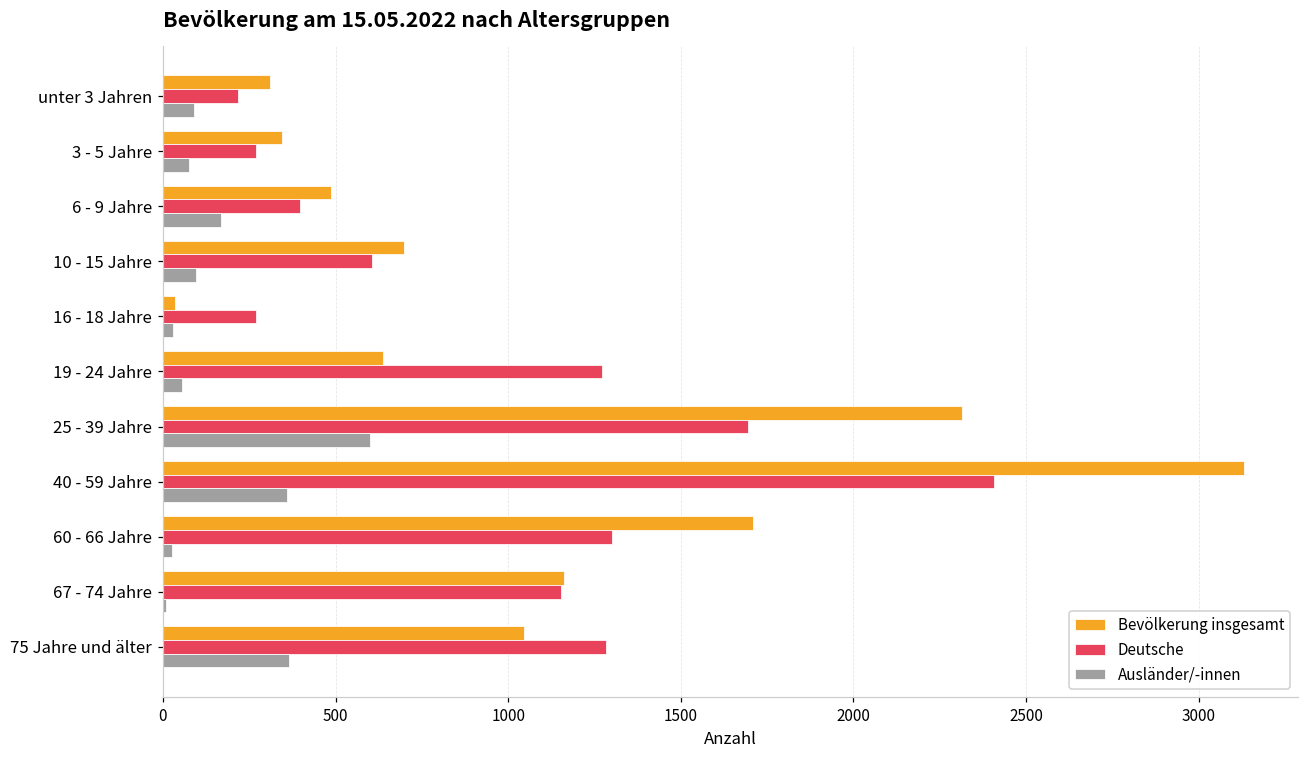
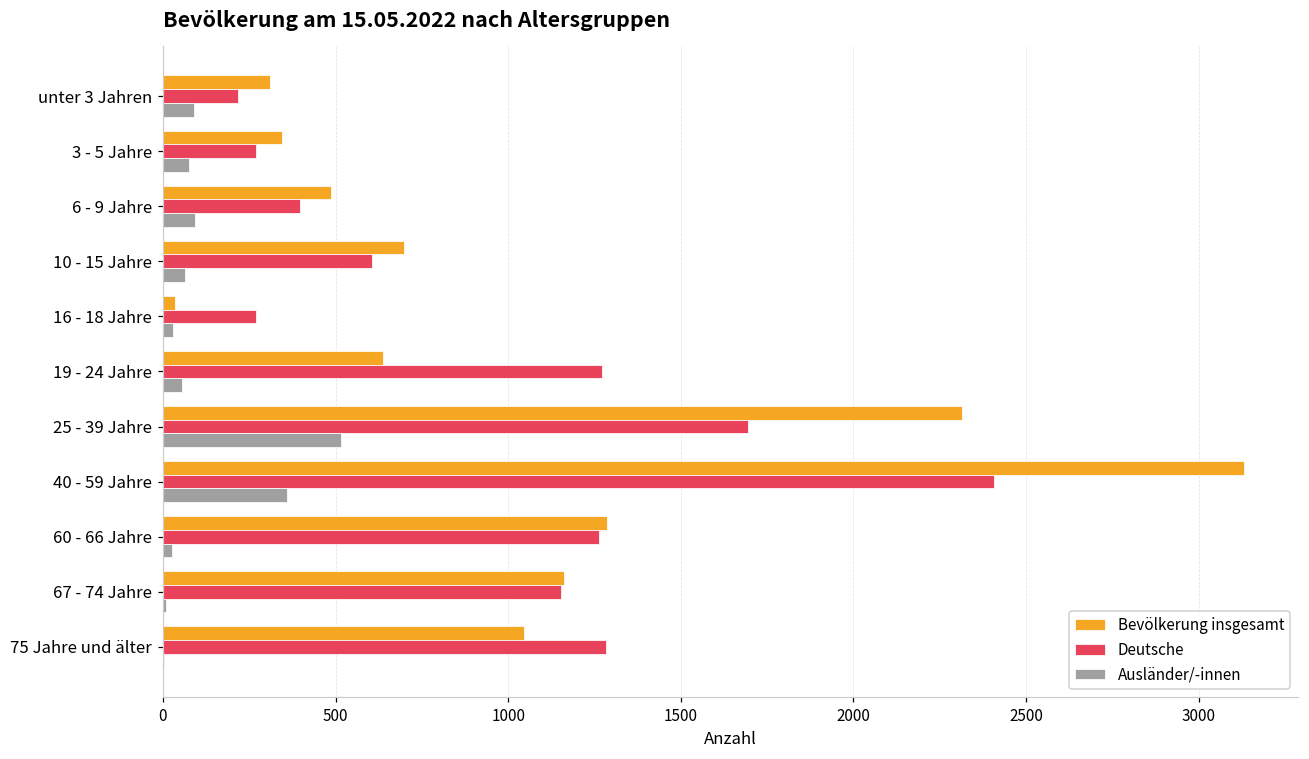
  {
    "Bevölkerung insgesamt": {
      "unter 3 Jahren": 310,
      "3 - 5 Jahre": 340,
      "6 - 9 Jahre": 490,
      "10 - 15 Jahre": 700,
      "16 - 18 Jahre": 30,
      "19 - 24 Jahre": 640,
      "25 - 39 Jahre": 2320,
      "40 - 59 Jahre": 3130,
-     "60 - 66 Jahre": 1710,
+     "60 - 66 Jahre": 1290,
      "67 - 74 Jahre": 1160,
      "75 Jahre und älter": 1050
    },
    "Deutsche": {
      "unter 3 Jahren": 220,
      "3 - 5 Jahre": 270,
      "6 - 9 Jahre": 400,
      "10 - 15 Jahre": 610,
      "16 - 18 Jahre": 270,
      "19 - 24 Jahre": 1270,
      "25 - 39 Jahre": 1700,
      "40 - 59 Jahre": 2410,
-     "60 - 66 Jahre": 1300,
+     "60 - 66 Jahre": 1260,
      "67 - 74 Jahre": 1150,
      "75 Jahre und älter": 1280
    },
    "Ausländer/-innen": {
      "unter 3 Jahren": 90,
      "3 - 5 Jahre": 80,
-     "6 - 9 Jahre": 170,
-     "10 - 15 Jahre": 100,
+     "6 - 9 Jahre": 90,
+     "10 - 15 Jahre": 60,
      "16 - 18 Jahre": 30,
      "19 - 24 Jahre": 60,
-     "25 - 39 Jahre": 600,
+     "25 - 39 Jahre": 520,
      "40 - 59 Jahre": 360,
      "60 - 66 Jahre": 30,
      "67 - 74 Jahre": 10,
-     "75 Jahre und älter": 370
+     "75 Jahre und älter": 0
    }
  }
